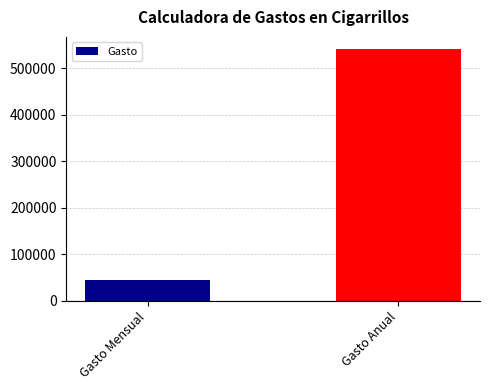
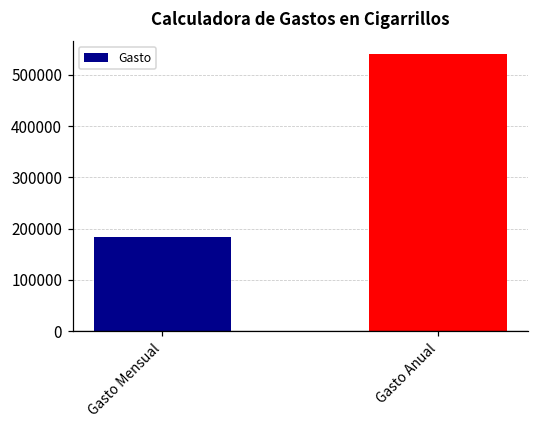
  {
-   "Gasto Mensual": 50000,
+   "Gasto Mensual": 180000,
    "Gasto Anual": 540000
  }
